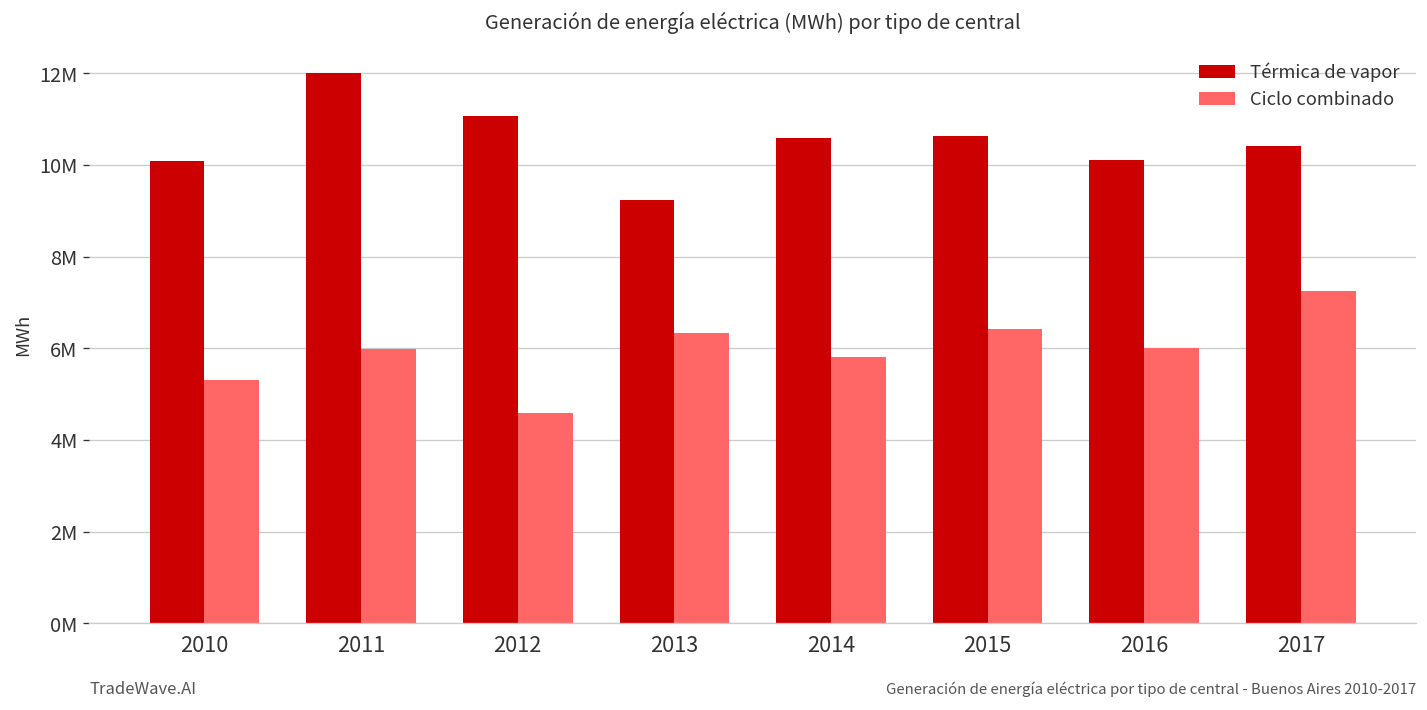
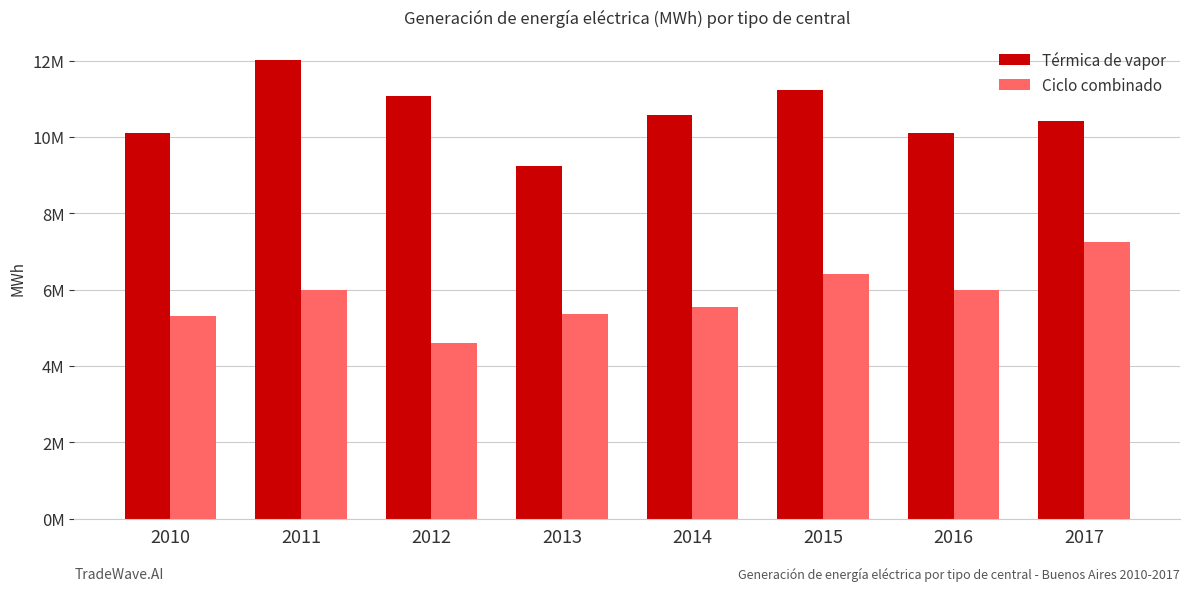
  {
    "Térmica de vapor": {
      "2010": 10100000,
      "2011": 12000000,
      "2012": 11100000,
      "2013": 9200000,
      "2014": 10600000,
-     "2015": 10600000,
+     "2015": 11200000,
      "2016": 10100000,
      "2017": 10400000
    },
    "Ciclo combinado": {
      "2010": 5300000,
      "2011": 6000000,
      "2012": 4600000,
-     "2013": 6300000,
-     "2014": 5800000,
+     "2013": 5400000,
+     "2014": 5500000,
      "2015": 6400000,
      "2016": 6000000,
      "2017": 7200000
    }
  }
